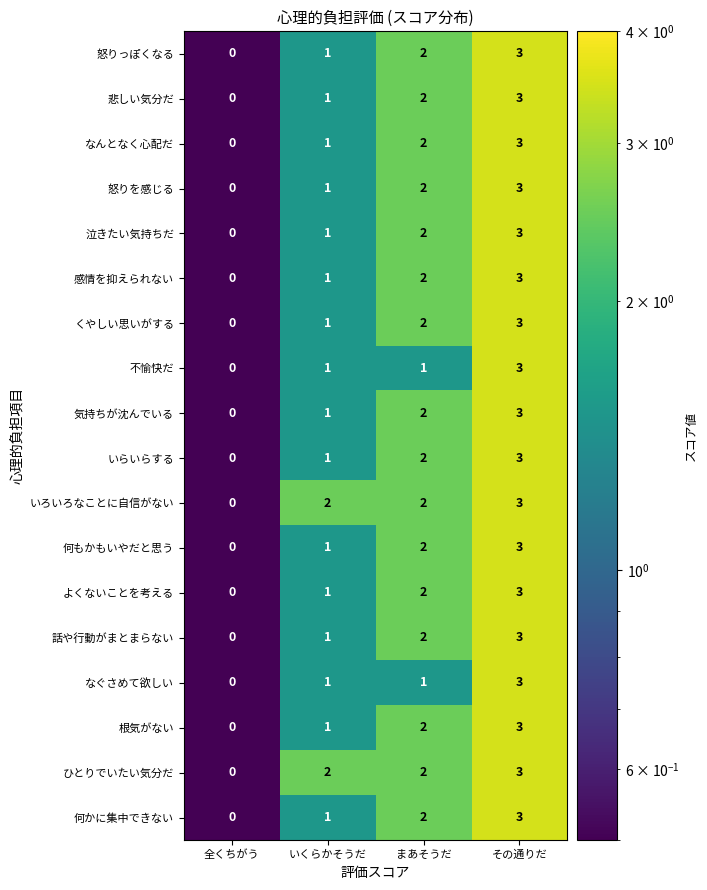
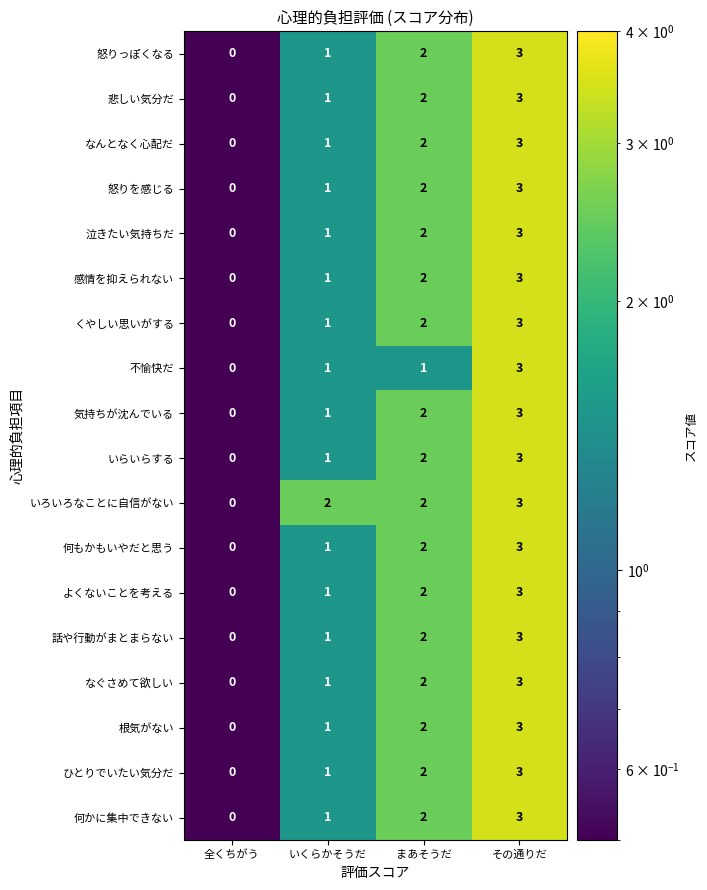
  {
    "怒りっぽくなる": {
      "全くちがう": 0,
      "いくらかそうだ": 1,
      "まあそうだ": 2,
      "その通りだ": 3
    },
    "悲しい気分だ": {
      "全くちがう": 0,
      "いくらかそうだ": 1,
      "まあそうだ": 2,
      "その通りだ": 3
    },
    "なんとなく心配だ": {
      "全くちがう": 0,
      "いくらかそうだ": 1,
      "まあそうだ": 2,
      "その通りだ": 3
    },
    "怒りを感じる": {
      "全くちがう": 0,
      "いくらかそうだ": 1,
      "まあそうだ": 2,
      "その通りだ": 3
    },
    "泣きたい気持ちだ": {
      "全くちがう": 0,
      "いくらかそうだ": 1,
      "まあそうだ": 2,
      "その通りだ": 3
    },
    "感情を抑えられない": {
      "全くちがう": 0,
      "いくらかそうだ": 1,
      "まあそうだ": 2,
      "その通りだ": 3
    },
    "くやしい思いがする": {
      "全くちがう": 0,
      "いくらかそうだ": 1,
      "まあそうだ": 2,
      "その通りだ": 3
    },
    "不愉快だ": {
      "全くちがう": 0,
      "いくらかそうだ": 1,
      "まあそうだ": 1,
      "その通りだ": 3
    },
    "気持ちが沈んでいる": {
      "全くちがう": 0,
      "いくらかそうだ": 1,
      "まあそうだ": 2,
      "その通りだ": 3
    },
    "いらいらする": {
      "全くちがう": 0,
      "いくらかそうだ": 1,
      "まあそうだ": 2,
      "その通りだ": 3
    },
    "いろいろなことに自信がない": {
      "全くちがう": 0,
      "いくらかそうだ": 2,
      "まあそうだ": 2,
      "その通りだ": 3
    },
    "何もかもいやだと思う": {
      "全くちがう": 0,
      "いくらかそうだ": 1,
      "まあそうだ": 2,
      "その通りだ": 3
    },
    "よくないことを考える": {
      "全くちがう": 0,
      "いくらかそうだ": 1,
      "まあそうだ": 2,
      "その通りだ": 3
    },
    "話や行動がまとまらない": {
      "全くちがう": 0,
      "いくらかそうだ": 1,
      "まあそうだ": 2,
      "その通りだ": 3
    },
    "なぐさめて欲しい": {
      "全くちがう": 0,
      "いくらかそうだ": 1,
-     "まあそうだ": 1,
+     "まあそうだ": 2,
      "その通りだ": 3
    },
    "根気がない": {
      "全くちがう": 0,
      "いくらかそうだ": 1,
      "まあそうだ": 2,
      "その通りだ": 3
    },
    "ひとりでいたい気分だ": {
      "全くちがう": 0,
-     "いくらかそうだ": 2,
+     "いくらかそうだ": 1,
      "まあそうだ": 2,
      "その通りだ": 3
    },
    "何かに集中できない": {
      "全くちがう": 0,
      "いくらかそうだ": 1,
      "まあそうだ": 2,
      "その通りだ": 3
    }
  }
